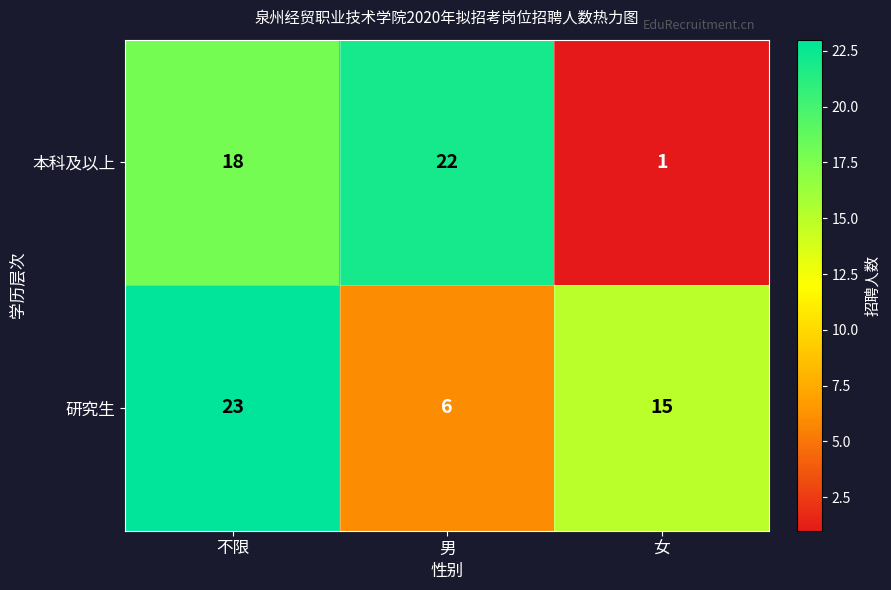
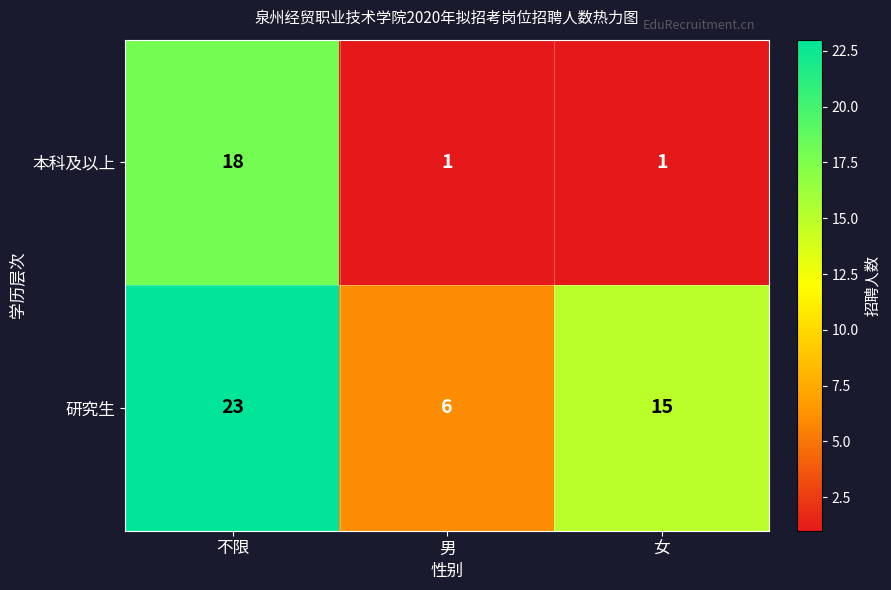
  {
    "本科及以上": {
      "不限": 18,
-     "男": 22,
+     "男": 1,
      "女": 1
    },
    "研究生": {
      "不限": 23,
      "男": 6,
      "女": 15
    }
  }
